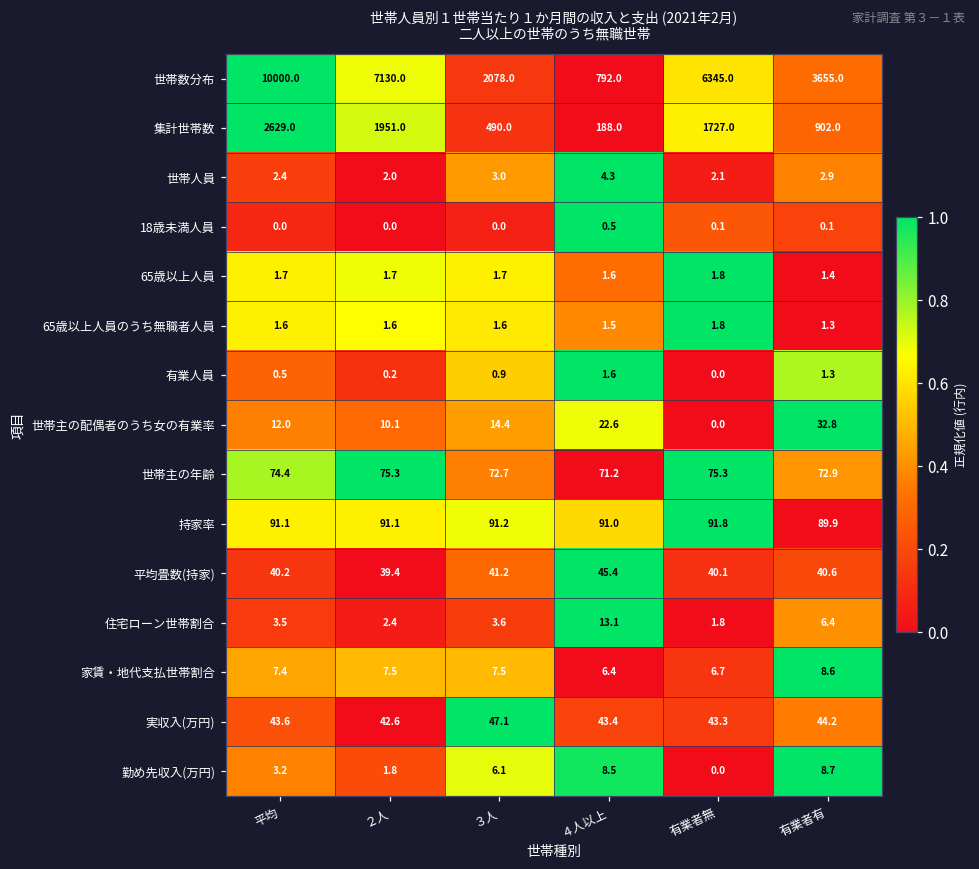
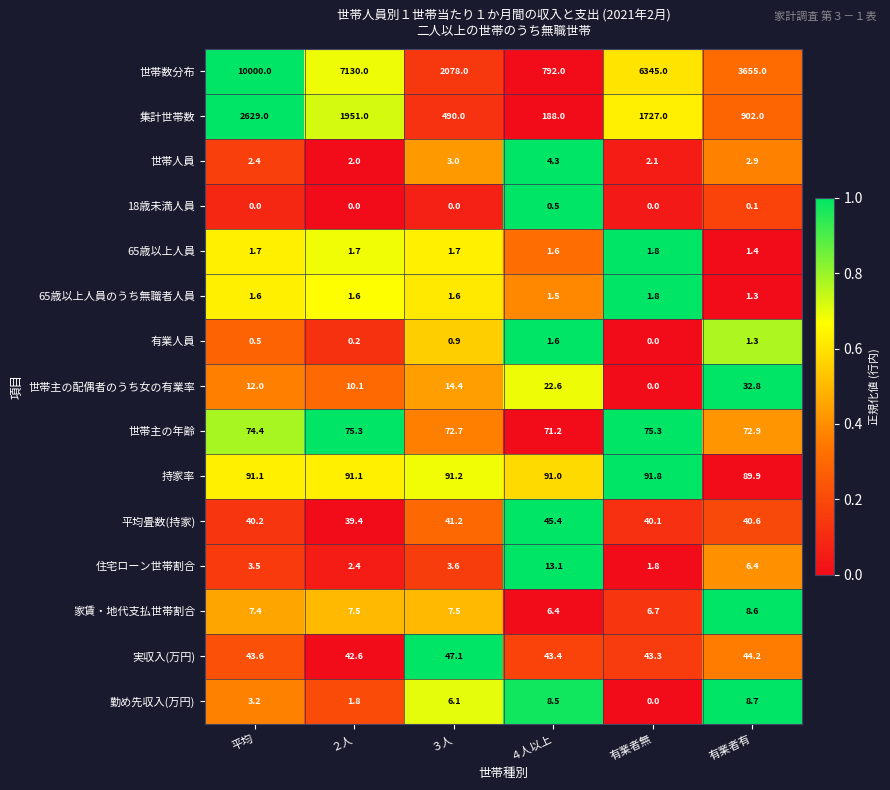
  {
    "世帯数分布": {
      "平均": 10000.0,
      "２人": 7130.0,
      "３人": 2078.0,
      "４人以上": 792.0,
      "有業者無": 6345.0,
      "有業者有": 3655.0
    },
    "集計世帯数": {
      "平均": 2629.0,
      "２人": 1951.0,
      "３人": 490.0,
      "４人以上": 188.0,
      "有業者無": 1727.0,
      "有業者有": 902.0
    },
    "世帯人員": {
      "平均": 2.4,
      "２人": 2.0,
      "３人": 3.0,
      "４人以上": 4.3,
      "有業者無": 2.1,
      "有業者有": 2.9
    },
    "18歳未満人員": {
      "平均": 0.0,
      "２人": 0.0,
      "３人": 0.0,
      "４人以上": 0.5,
-     "有業者無": 0.1,
+     "有業者無": 0.0,
      "有業者有": 0.1
    },
    "65歳以上人員": {
      "平均": 1.7,
      "２人": 1.7,
      "３人": 1.7,
      "４人以上": 1.6,
      "有業者無": 1.8,
      "有業者有": 1.4
    },
    "65歳以上人員のうち無職者人員": {
      "平均": 1.6,
      "２人": 1.6,
      "３人": 1.6,
      "４人以上": 1.5,
      "有業者無": 1.8,
      "有業者有": 1.3
    },
    "有業人員": {
      "平均": 0.5,
      "２人": 0.2,
      "３人": 0.9,
      "４人以上": 1.6,
      "有業者無": 0.0,
      "有業者有": 1.3
    },
    "世帯主の配偶者のうち女の有業率": {
      "平均": 12.0,
      "２人": 10.1,
      "３人": 14.4,
      "４人以上": 22.6,
      "有業者無": 0.0,
      "有業者有": 32.8
    },
    "世帯主の年齢": {
      "平均": 74.4,
      "２人": 75.3,
      "３人": 72.7,
      "４人以上": 71.2,
      "有業者無": 75.3,
      "有業者有": 72.9
    },
    "持家率": {
      "平均": 91.1,
      "２人": 91.1,
      "３人": 91.2,
      "４人以上": 91.0,
      "有業者無": 91.8,
      "有業者有": 89.9
    },
    "平均畳数(持家)": {
      "平均": 40.2,
      "２人": 39.4,
      "３人": 41.2,
      "４人以上": 45.4,
      "有業者無": 40.1,
      "有業者有": 40.6
    },
    "住宅ローン世帯割合": {
      "平均": 3.5,
      "２人": 2.4,
      "３人": 3.6,
      "４人以上": 13.1,
      "有業者無": 1.8,
      "有業者有": 6.4
    },
    "家賃・地代支払世帯割合": {
      "平均": 7.4,
      "２人": 7.5,
      "３人": 7.5,
      "４人以上": 6.4,
      "有業者無": 6.7,
      "有業者有": 8.6
    },
    "実収入(万円)": {
      "平均": 43.6,
      "２人": 42.6,
      "３人": 47.1,
      "４人以上": 43.4,
      "有業者無": 43.3,
      "有業者有": 44.2
    },
    "勤め先収入(万円)": {
      "平均": 3.2,
      "２人": 1.8,
      "３人": 6.1,
      "４人以上": 8.5,
      "有業者無": 0.0,
      "有業者有": 8.7
    }
  }
